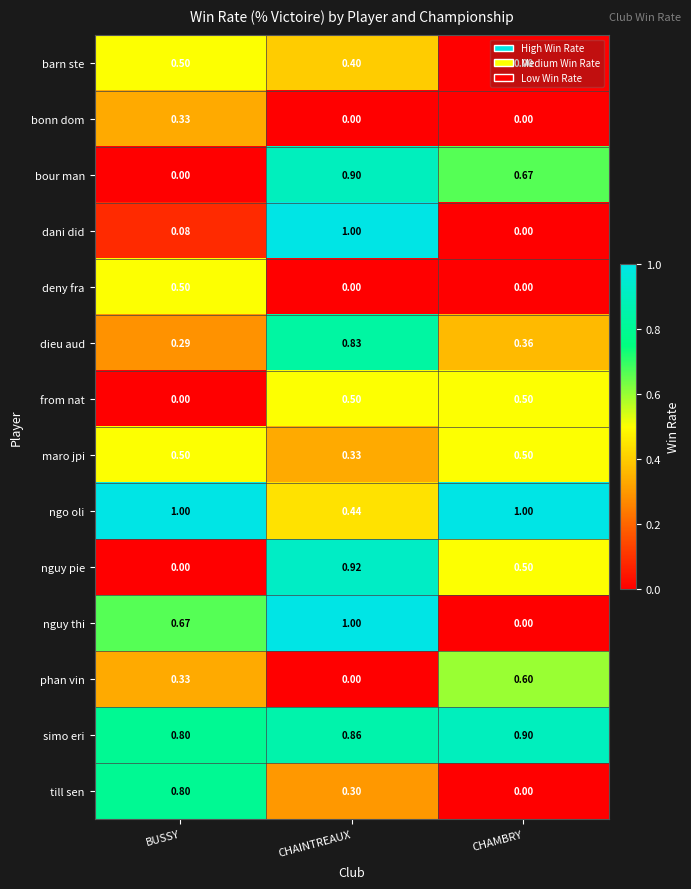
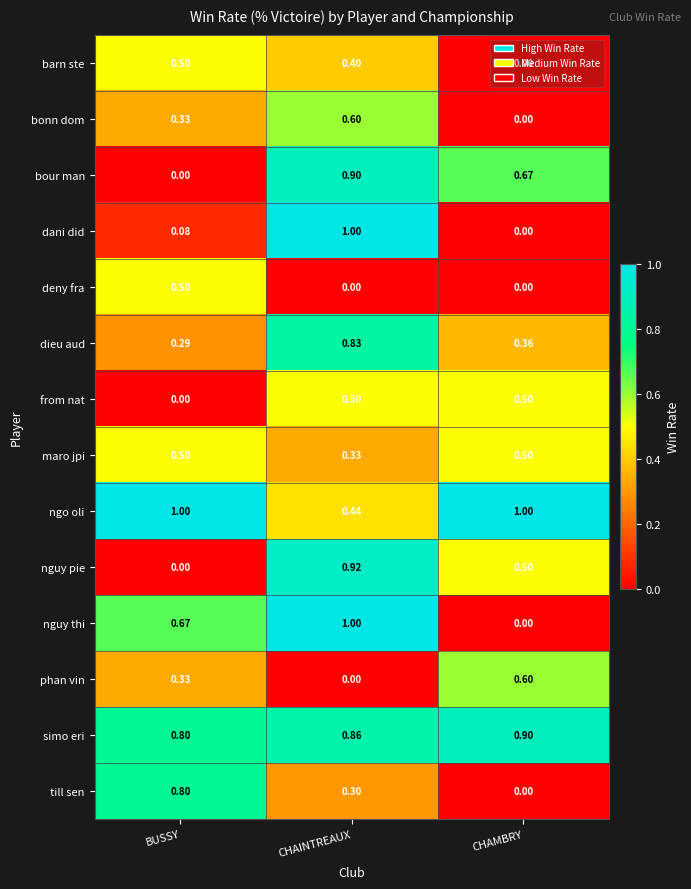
  {
    "barn ste": {
      "BUSSY": 0.50,
      "CHAINTREAUX": 0.40
    },
    "bonn dom": {
      "BUSSY": 0.33,
-     "CHAINTREAUX": 0.00,
+     "CHAINTREAUX": 0.60,
      "CHAMBRY": 0.00
    },
    "bour man": {
      "BUSSY": 0.00,
      "CHAINTREAUX": 0.90,
      "CHAMBRY": 0.67
    },
    "dani did": {
      "BUSSY": 0.08,
      "CHAINTREAUX": 1.00,
      "CHAMBRY": 0.00
    },
    "deny fra": {
      "BUSSY": 0.50,
      "CHAINTREAUX": 0.00,
      "CHAMBRY": 0.00
    },
    "dieu aud": {
      "BUSSY": 0.29,
      "CHAINTREAUX": 0.83,
      "CHAMBRY": 0.36
    },
    "from nat": {
      "BUSSY": 0.00,
      "CHAINTREAUX": 0.50,
      "CHAMBRY": 0.50
    },
    "maro jpi": {
      "BUSSY": 0.50,
      "CHAINTREAUX": 0.33,
      "CHAMBRY": 0.50
    },
    "ngo oli": {
      "BUSSY": 1.00,
      "CHAINTREAUX": 0.44,
      "CHAMBRY": 1.00
    },
    "nguy pie": {
      "BUSSY": 0.00,
      "CHAINTREAUX": 0.92,
      "CHAMBRY": 0.50
    },
    "nguy thi": {
      "BUSSY": 0.67,
      "CHAINTREAUX": 1.00,
      "CHAMBRY": 0.00
    },
    "phan vin": {
      "BUSSY": 0.33,
      "CHAINTREAUX": 0.00,
      "CHAMBRY": 0.60
    },
    "simo eri": {
      "BUSSY": 0.80,
      "CHAINTREAUX": 0.86,
      "CHAMBRY": 0.90
    },
    "till sen": {
      "BUSSY": 0.80,
      "CHAINTREAUX": 0.30,
      "CHAMBRY": 0.00
    }
  }
